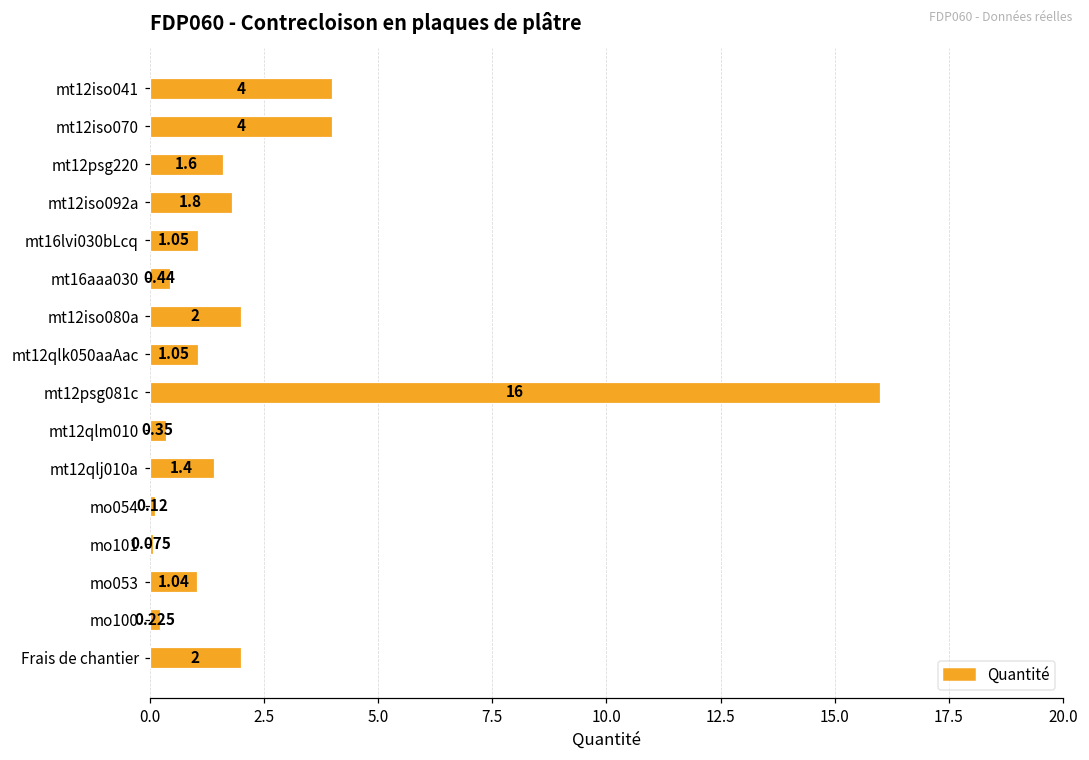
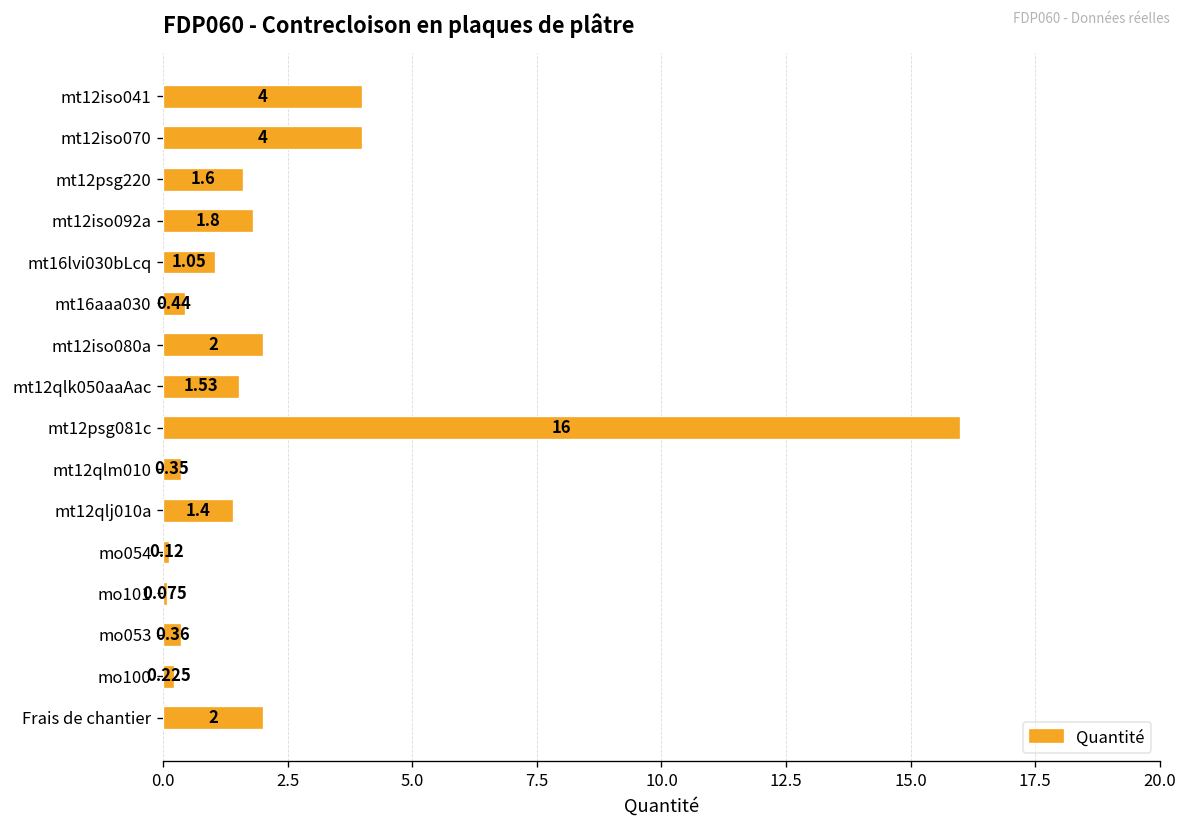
  {
    "mt12iso041": 4,
    "mt12iso070": 4,
    "mt12psg220": 1.6,
    "mt12iso092a": 1.8,
    "mt16lvi030bLcq": 1.05,
    "mt16aaa030": 0.44,
    "mt12iso080a": 2,
-   "mt12qlk050aaAac": 1.05,
+   "mt12qlk050aaAac": 1.53,
    "mt12psg081c": 16,
    "mt12qlm010": 0.35,
    "mt12qlj010a": 1.4,
    "mo054": 0.12,
    "mo101": 0.075,
-   "mo053": 1.04,
+   "mo053": 0.36,
    "mo100": 0.225,
    "Frais de chantier": 2
  }
